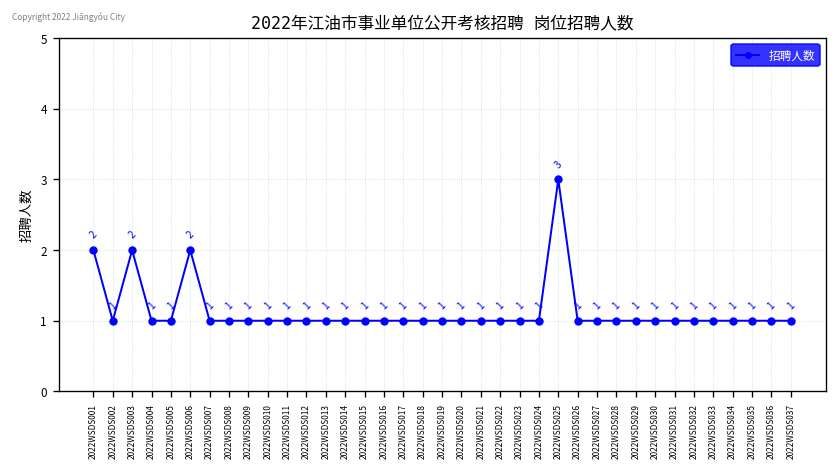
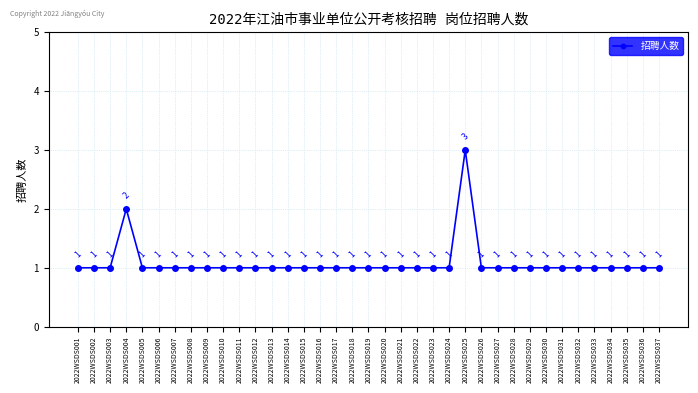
  {
-   "2022WSDS001": 2,
+   "2022WSDS001": 1,
    "2022WSDS002": 1,
-   "2022WSDS003": 2,
-   "2022WSDS004": 1,
+   "2022WSDS003": 1,
+   "2022WSDS004": 2,
    "2022WSDS005": 1,
-   "2022WSDS006": 2,
+   "2022WSDS006": 1,
    "2022WSDS007": 1,
    "2022WSDS008": 1,
    "2022WSDS009": 1,
    "2022WSDS010": 1,
    "2022WSDS011": 1,
    "2022WSDS012": 1,
    "2022WSDS013": 1,
    "2022WSDS014": 1,
    "2022WSDS015": 1,
    "2022WSDS016": 1,
    "2022WSDS017": 1,
    "2022WSDS018": 1,
    "2022WSDS019": 1,
    "2022WSDS020": 1,
    "2022WSDS021": 1,
    "2022WSDS022": 1,
    "2022WSDS023": 1,
    "2022WSDS024": 1,
    "2022WSDS025": 3,
    "2022WSDS026": 1,
    "2022WSDS027": 1,
    "2022WSDS028": 1,
    "2022WSDS029": 1,
    "2022WSDS030": 1,
    "2022WSDS031": 1,
    "2022WSDS032": 1,
    "2022WSDS033": 1,
    "2022WSDS034": 1,
    "2022WSDS035": 1,
    "2022WSDS036": 1,
    "2022WSDS037": 1
  }
